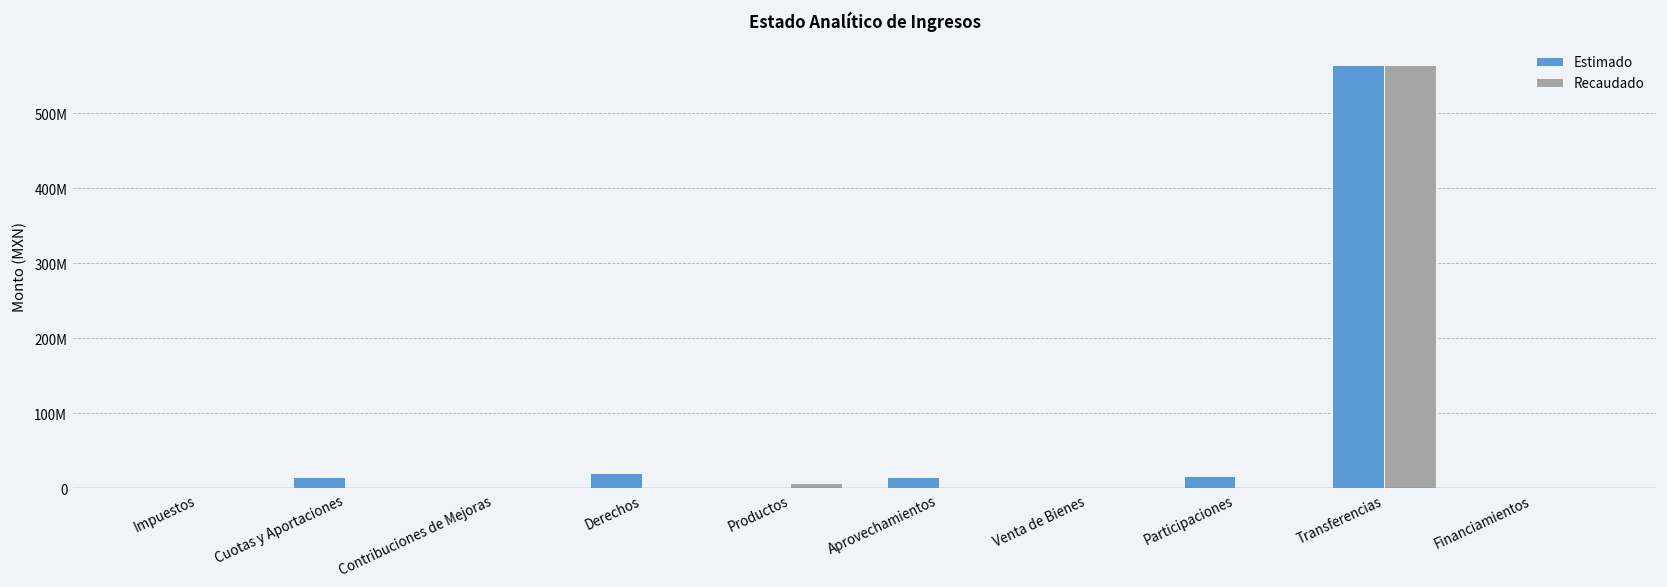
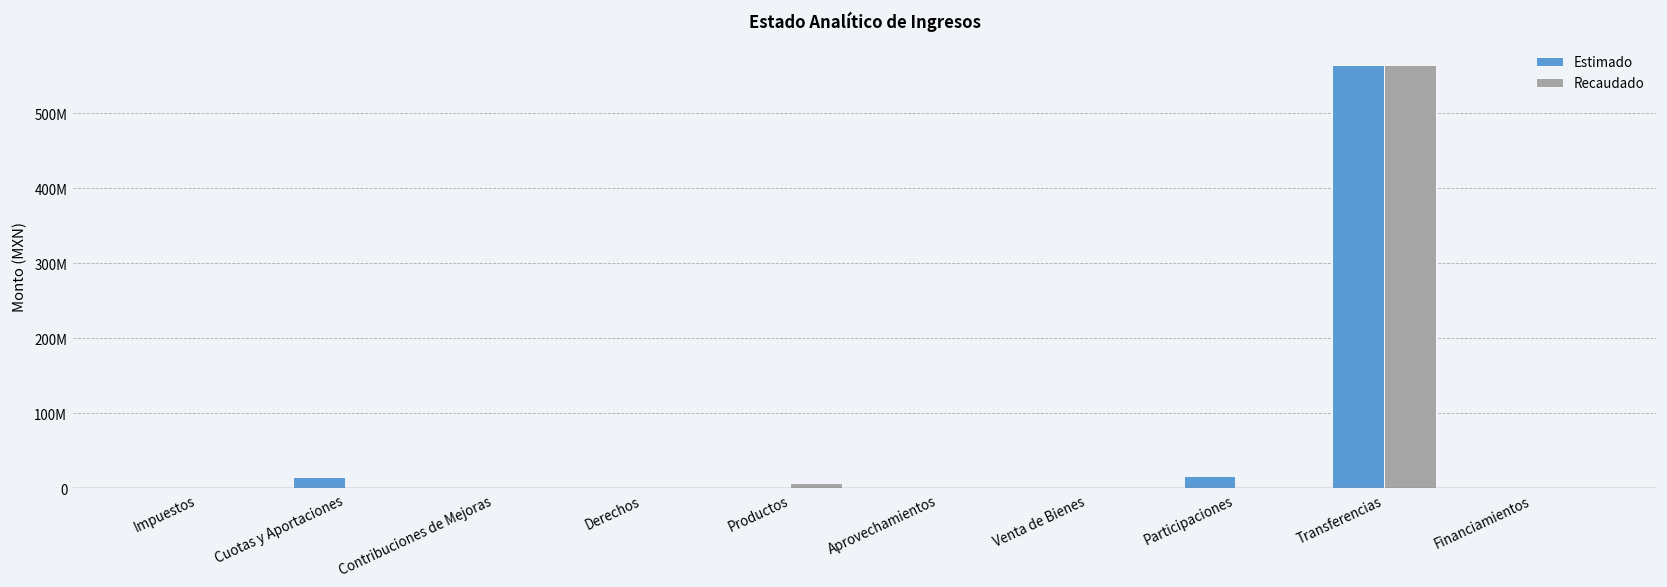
  {
    "Estimado": {
      "Impuestos": 0,
      "Cuotas y Aportaciones": 10000000,
      "Contribuciones de Mejoras": 0,
-     "Derechos": 20000000,
+     "Derechos": 0,
      "Productos": 0,
-     "Aprovechamientos": 10000000,
+     "Aprovechamientos": 0,
      "Venta de Bienes": 0,
      "Participaciones": 20000000,
      "Transferencias": 570000000,
      "Financiamientos": 0
    },
    "Recaudado": {
      "Impuestos": 0,
      "Cuotas y Aportaciones": 0,
      "Contribuciones de Mejoras": 0,
      "Productos": 10000000,
      "Aprovechamientos": 0,
      "Participaciones": 0,
      "Transferencias": 560000000,
      "Financiamientos": 0
    }
  }
